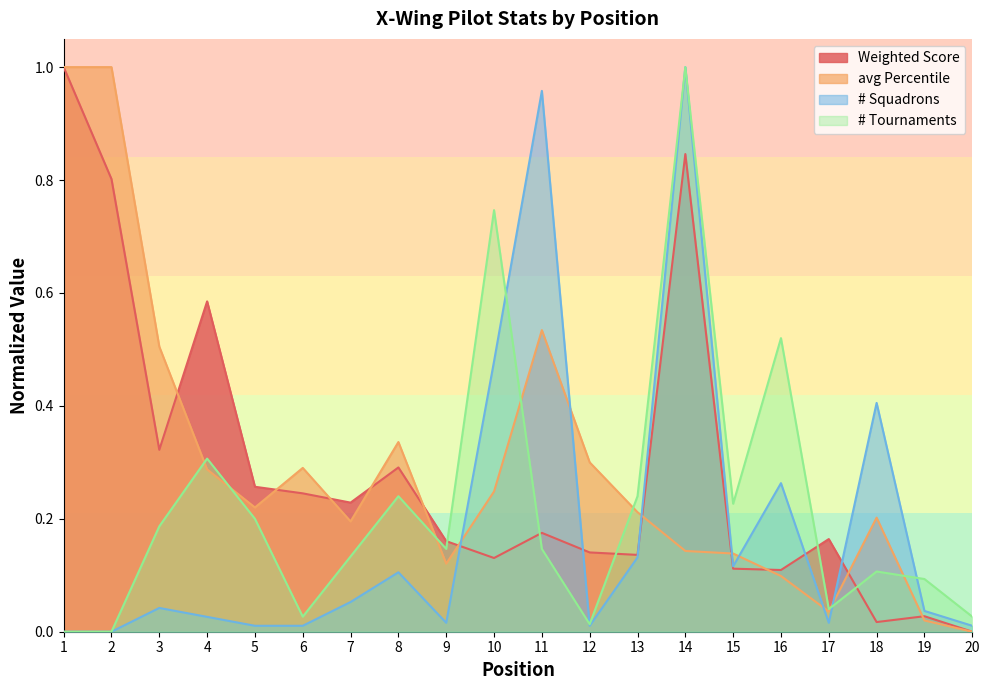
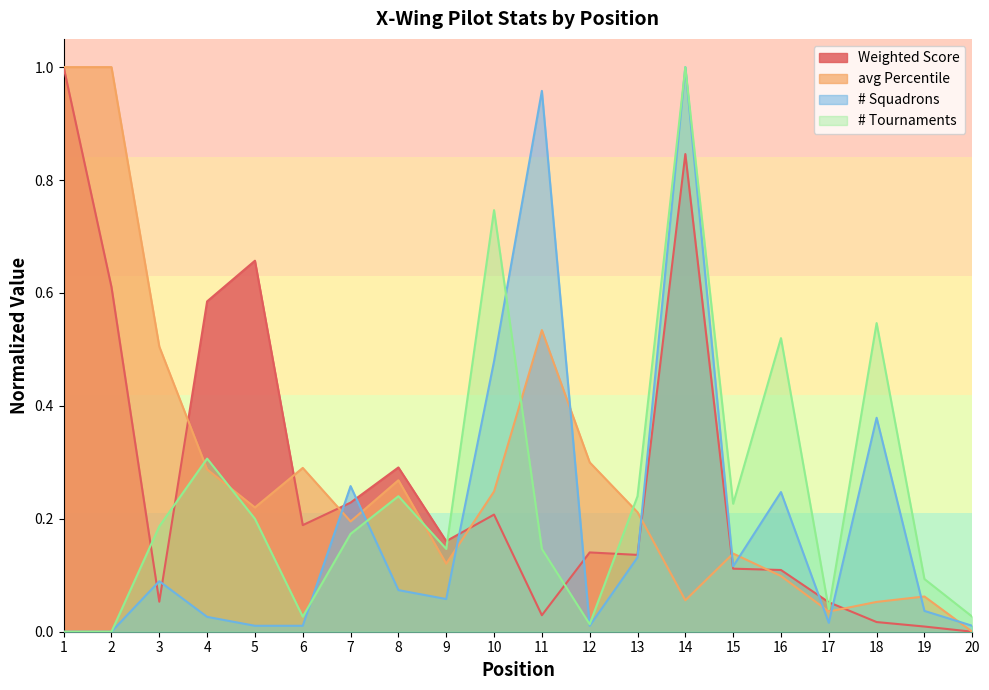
  {
    "Weighted Score": {
-     "2": 0.80,
-     "3": 0.32,
+     "2": 0.61,
+     "3": 0.05,
      "4": 0.59,
-     "5": 0.26,
-     "6": 0.25,
+     "5": 0.66,
+     "6": 0.19,
      "7": 0.23,
      "8": 0.29,
      "9": 0.16,
-     "10": 0.13,
-     "11": 0.18,
+     "10": 0.21,
+     "11": 0.03,
      "12": 0.14,
      "14": 0.85,
      "16": 0.11,
-     "17": 0.16,
+     "17": 0.05,
      "18": 0.02,
-     "19": 0.03
+     "19": 0.01
    },
    "avg Percentile": {
      "2": 1.00,
      "3": 0.50,
      "4": 0.29,
      "5": 0.22,
      "6": 0.29,
      "7": 0.20,
-     "8": 0.34,
+     "8": 0.27,
      "9": 0.12,
      "10": 0.25,
      "11": 0.53,
      "12": 0.30,
      "13": 0.21,
-     "14": 0.14,
+     "14": 0.06,
      "15": 0.14,
      "16": 0.10,
-     "18": 0.20,
-     "19": 0.02
+     "18": 0.05,
+     "19": 0.06
    },
    "# Squadrons": {
-     "3": 0.04,
+     "3": 0.09,
      "4": 0.03,
      "5": 0.01,
      "6": 0.01,
-     "7": 0.05,
-     "8": 0.11,
-     "9": 0.02,
+     "7": 0.26,
+     "8": 0.07,
+     "9": 0.06,
      "10": 0.48,
      "11": 0.96,
-     "16": 0.26,
+     "16": 0.25,
      "17": 0.02,
-     "18": 0.41,
+     "18": 0.38,
      "19": 0.04,
      "20": 0.01
    },
    "# Tournaments": {
      "3": 0.19,
      "4": 0.31,
      "5": 0.20,
      "6": 0.03,
-     "7": 0.13,
+     "7": 0.17,
      "8": 0.24,
      "9": 0.15,
      "10": 0.75,
      "11": 0.15,
      "13": 0.24,
      "15": 0.23,
      "16": 0.52,
-     "18": 0.11,
+     "18": 0.55,
      "19": 0.09,
      "20": 0.03
    }
  }
